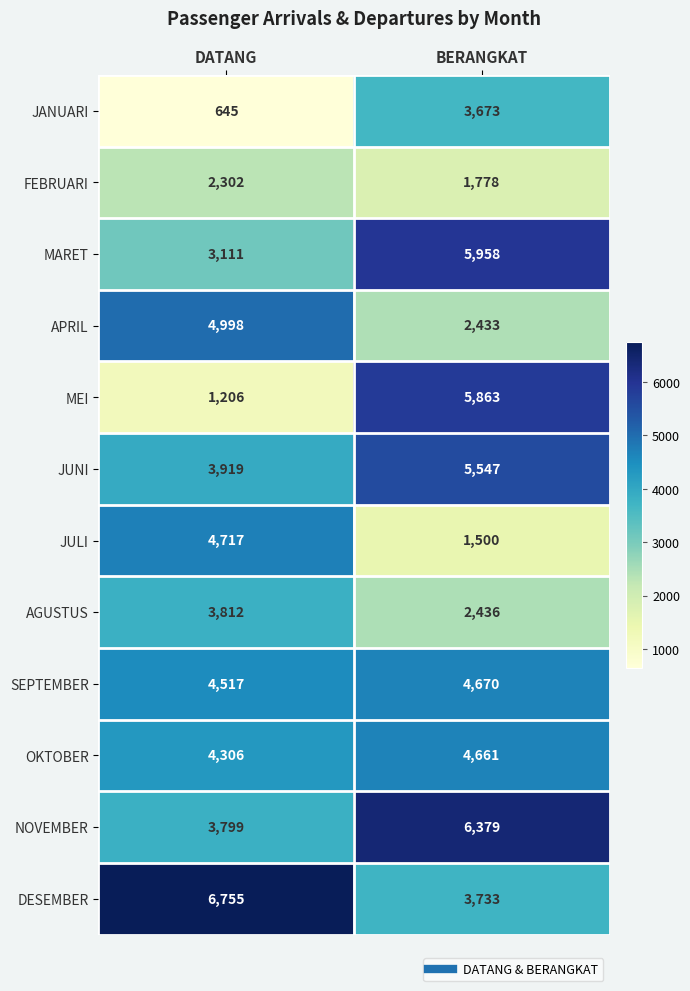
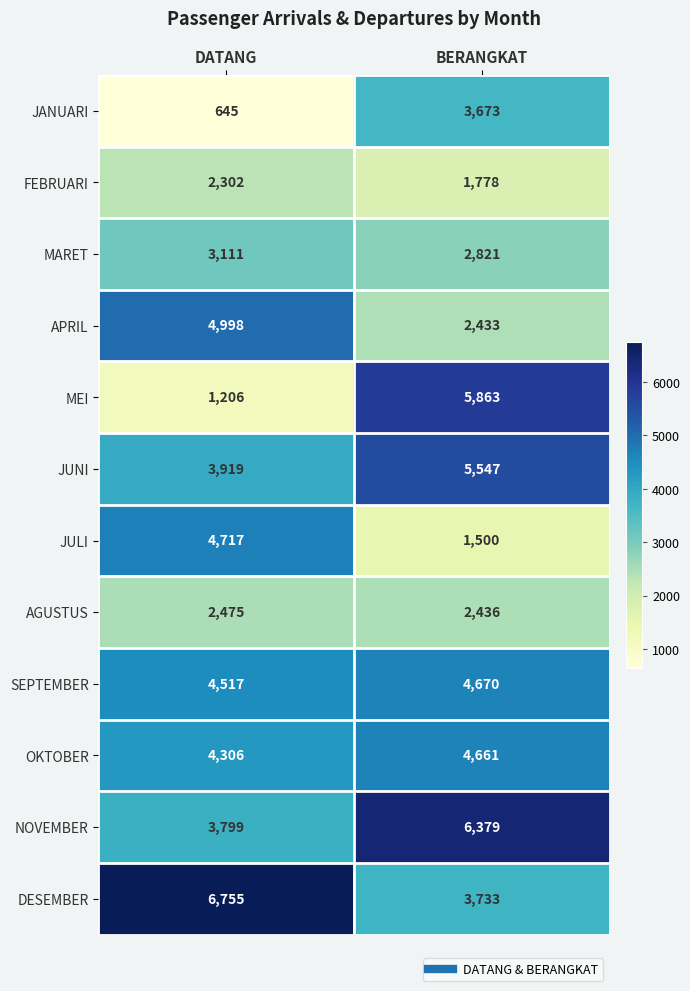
  {
    "JANUARI": {
      "DATANG": "645",
      "BERANGKAT": "3,673"
    },
    "FEBRUARI": {
      "DATANG": "2,302",
      "BERANGKAT": "1,778"
    },
    "MARET": {
      "DATANG": "3,111",
-     "BERANGKAT": "5,958"
+     "BERANGKAT": "2,821"
    },
    "APRIL": {
      "DATANG": "4,998",
      "BERANGKAT": "2,433"
    },
    "MEI": {
      "DATANG": "1,206",
      "BERANGKAT": "5,863"
    },
    "JUNI": {
      "DATANG": "3,919",
      "BERANGKAT": "5,547"
    },
    "JULI": {
      "DATANG": "4,717",
      "BERANGKAT": "1,500"
    },
    "AGUSTUS": {
-     "DATANG": "3,812",
+     "DATANG": "2,475",
      "BERANGKAT": "2,436"
    },
    "SEPTEMBER": {
      "DATANG": "4,517",
      "BERANGKAT": "4,670"
    },
    "OKTOBER": {
      "DATANG": "4,306",
      "BERANGKAT": "4,661"
    },
    "NOVEMBER": {
      "DATANG": "3,799",
      "BERANGKAT": "6,379"
    },
    "DESEMBER": {
      "DATANG": "6,755",
      "BERANGKAT": "3,733"
    }
  }
